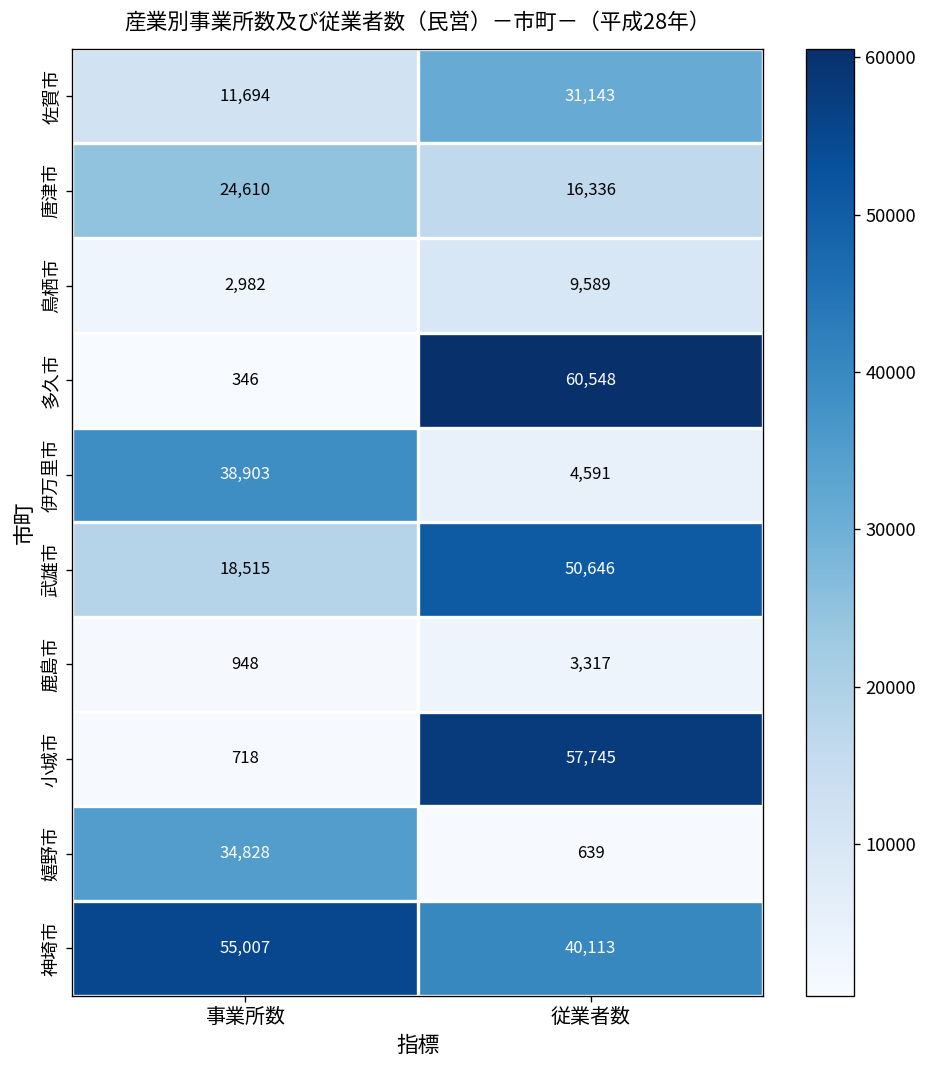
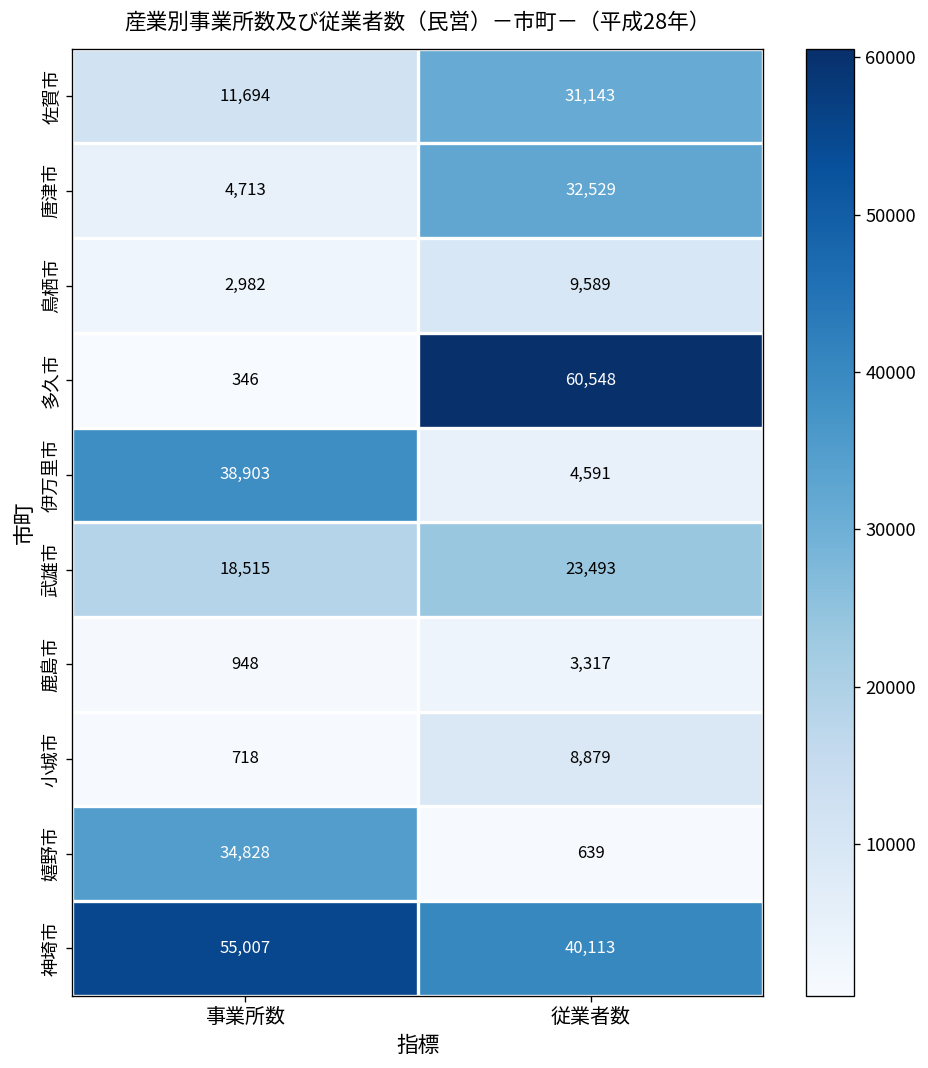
  {
    "佐賀市": {
      "事業所数": "11,694",
      "従業者数": "31,143"
    },
    "唐津市": {
-     "事業所数": "24,610",
-     "従業者数": "16,336"
+     "事業所数": "4,713",
+     "従業者数": "32,529"
    },
    "鳥栖市": {
      "事業所数": "2,982",
      "従業者数": "9,589"
    },
    "多久市": {
      "事業所数": "346",
      "従業者数": "60,548"
    },
    "伊万里市": {
      "事業所数": "38,903",
      "従業者数": "4,591"
    },
    "武雄市": {
      "事業所数": "18,515",
-     "従業者数": "50,646"
+     "従業者数": "23,493"
    },
    "鹿島市": {
      "事業所数": "948",
      "従業者数": "3,317"
    },
    "小城市": {
      "事業所数": "718",
-     "従業者数": "57,745"
+     "従業者数": "8,879"
    },
    "嬉野市": {
      "事業所数": "34,828",
      "従業者数": "639"
    },
    "神埼市": {
      "事業所数": "55,007",
      "従業者数": "40,113"
    }
  }
